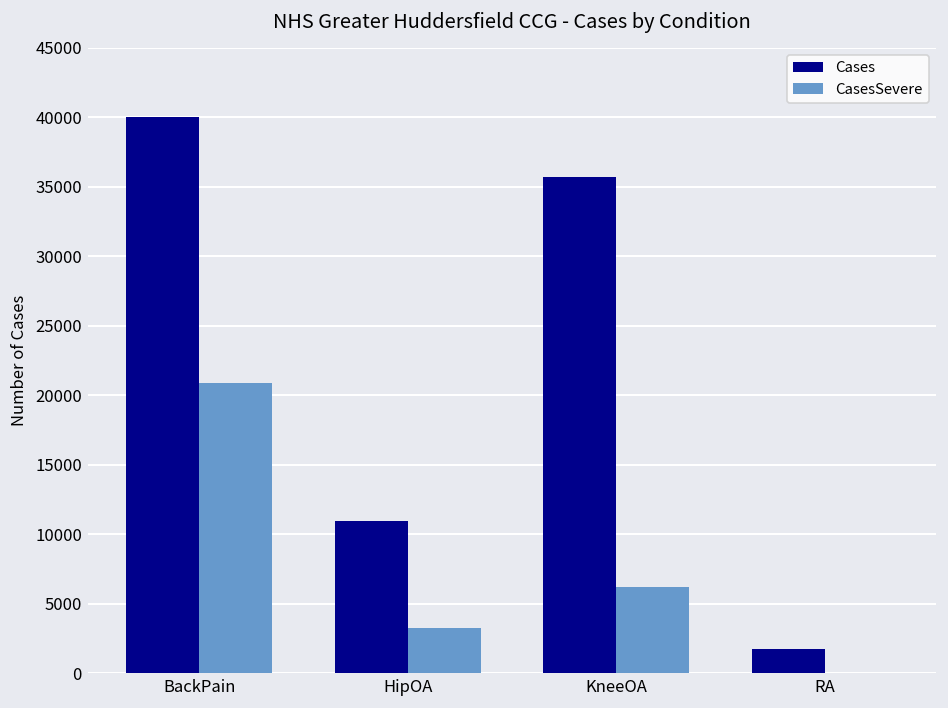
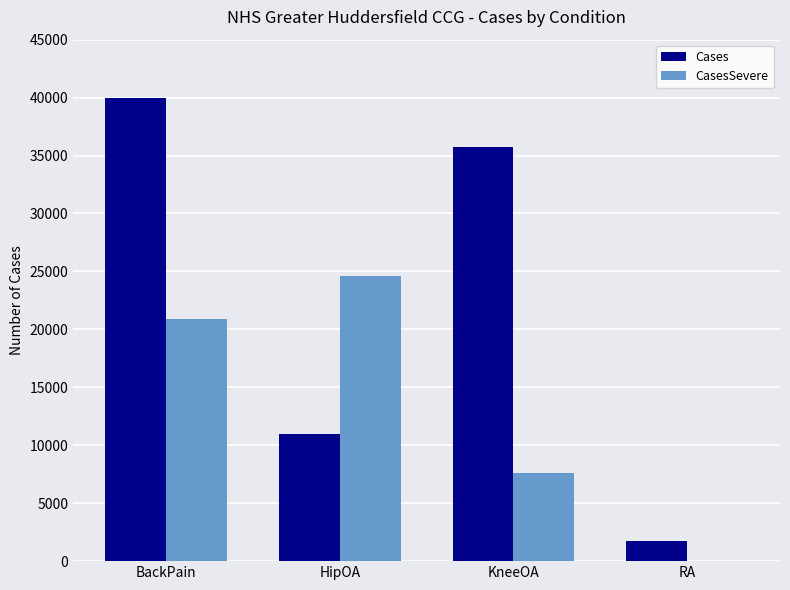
  {
    "Cases": {
      "BackPain": 40000,
      "HipOA": 11000,
      "KneeOA": 35700,
      "RA": 1700
    },
    "CasesSevere": {
      "BackPain": 20900,
-     "HipOA": 3300,
-     "KneeOA": 6200,
+     "HipOA": 24600,
+     "KneeOA": 7600,
      "RA": 0
    }
  }
